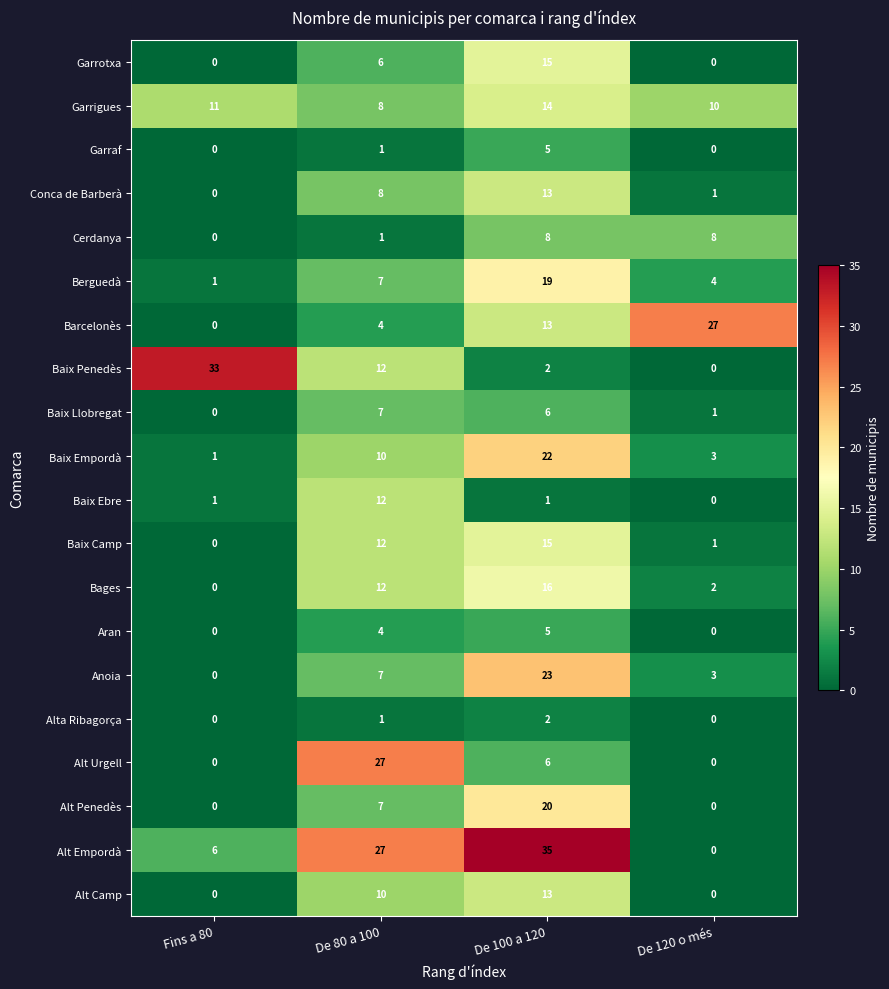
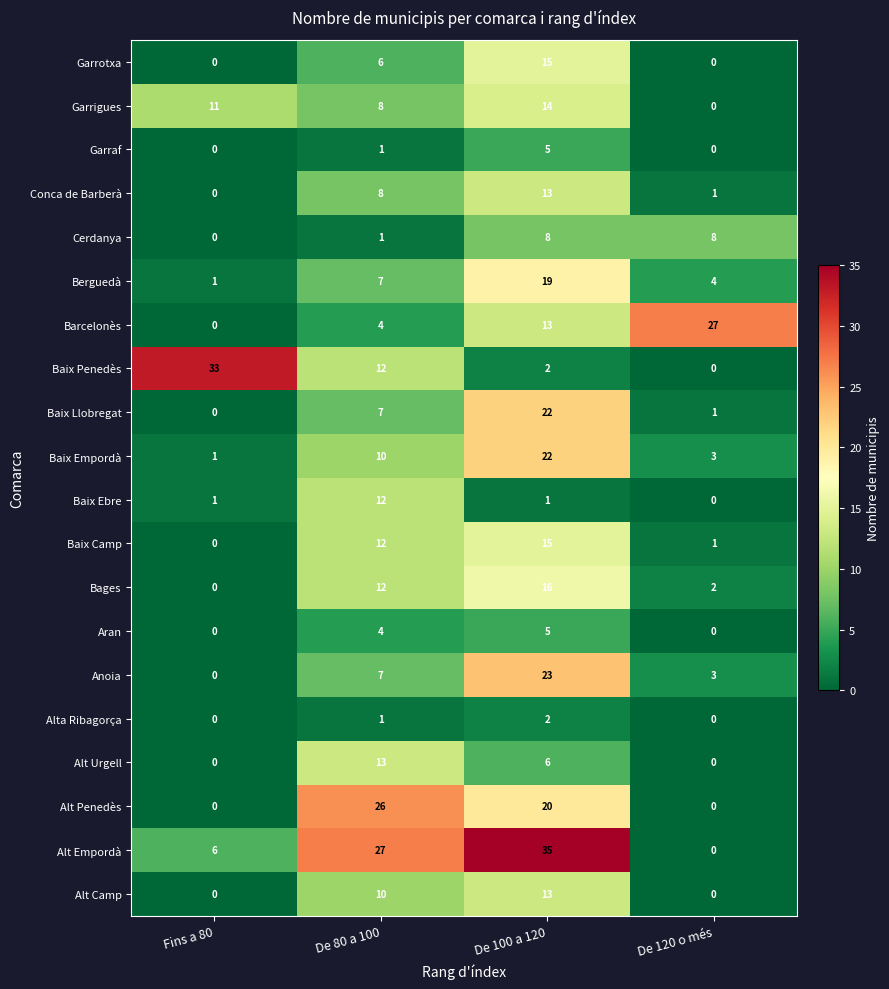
  {
    "Garrotxa": {
      "Fins a 80": 0,
      "De 80 a 100": 6,
      "De 100 a 120": 15,
      "De 120 o més": 0
    },
    "Garrigues": {
      "Fins a 80": 11,
      "De 80 a 100": 8,
      "De 100 a 120": 14,
-     "De 120 o més": 10
+     "De 120 o més": 0
    },
    "Garraf": {
      "Fins a 80": 0,
      "De 80 a 100": 1,
      "De 100 a 120": 5,
      "De 120 o més": 0
    },
    "Conca de Barberà": {
      "Fins a 80": 0,
      "De 80 a 100": 8,
      "De 100 a 120": 13,
      "De 120 o més": 1
    },
    "Cerdanya": {
      "Fins a 80": 0,
      "De 80 a 100": 1,
      "De 100 a 120": 8,
      "De 120 o més": 8
    },
    "Berguedà": {
      "Fins a 80": 1,
      "De 80 a 100": 7,
      "De 100 a 120": 19,
      "De 120 o més": 4
    },
    "Barcelonès": {
      "Fins a 80": 0,
      "De 80 a 100": 4,
      "De 100 a 120": 13,
      "De 120 o més": 27
    },
    "Baix Penedès": {
      "Fins a 80": 33,
      "De 80 a 100": 12,
      "De 100 a 120": 2,
      "De 120 o més": 0
    },
    "Baix Llobregat": {
      "Fins a 80": 0,
      "De 80 a 100": 7,
-     "De 100 a 120": 6,
+     "De 100 a 120": 22,
      "De 120 o més": 1
    },
    "Baix Empordà": {
      "Fins a 80": 1,
      "De 80 a 100": 10,
      "De 100 a 120": 22,
      "De 120 o més": 3
    },
    "Baix Ebre": {
      "Fins a 80": 1,
      "De 80 a 100": 12,
      "De 100 a 120": 1,
      "De 120 o més": 0
    },
    "Baix Camp": {
      "Fins a 80": 0,
      "De 80 a 100": 12,
      "De 100 a 120": 15,
      "De 120 o més": 1
    },
    "Bages": {
      "Fins a 80": 0,
      "De 80 a 100": 12,
      "De 100 a 120": 16,
      "De 120 o més": 2
    },
    "Aran": {
      "Fins a 80": 0,
      "De 80 a 100": 4,
      "De 100 a 120": 5,
      "De 120 o més": 0
    },
    "Anoia": {
      "Fins a 80": 0,
      "De 80 a 100": 7,
      "De 100 a 120": 23,
      "De 120 o més": 3
    },
    "Alta Ribagorça": {
      "Fins a 80": 0,
      "De 80 a 100": 1,
      "De 100 a 120": 2,
      "De 120 o més": 0
    },
    "Alt Urgell": {
      "Fins a 80": 0,
-     "De 80 a 100": 27,
+     "De 80 a 100": 13,
      "De 100 a 120": 6,
      "De 120 o més": 0
    },
    "Alt Penedès": {
      "Fins a 80": 0,
-     "De 80 a 100": 7,
+     "De 80 a 100": 26,
      "De 100 a 120": 20,
      "De 120 o més": 0
    },
    "Alt Empordà": {
      "Fins a 80": 6,
      "De 80 a 100": 27,
      "De 100 a 120": 35,
      "De 120 o més": 0
    },
    "Alt Camp": {
      "Fins a 80": 0,
      "De 80 a 100": 10,
      "De 100 a 120": 13,
      "De 120 o més": 0
    }
  }
